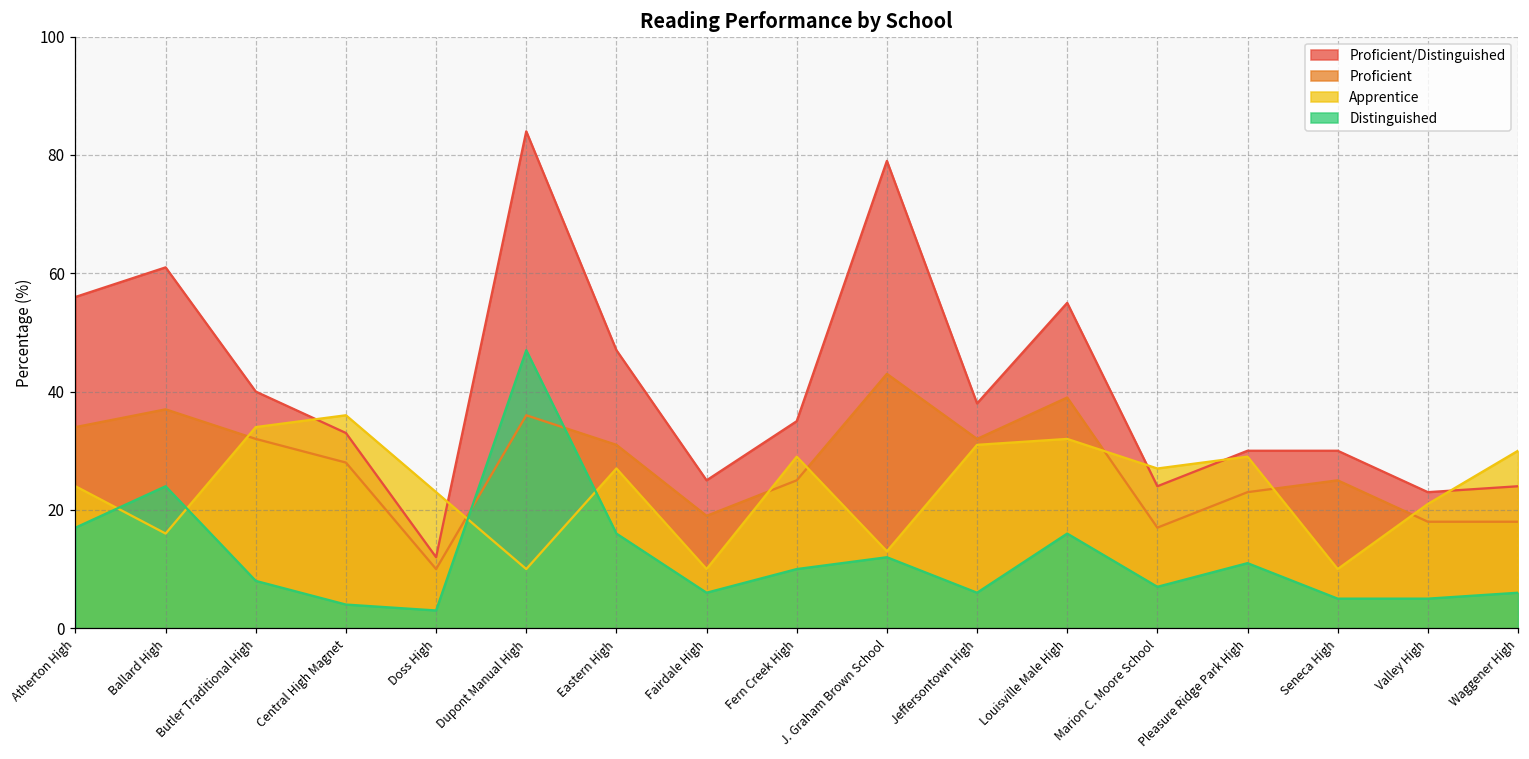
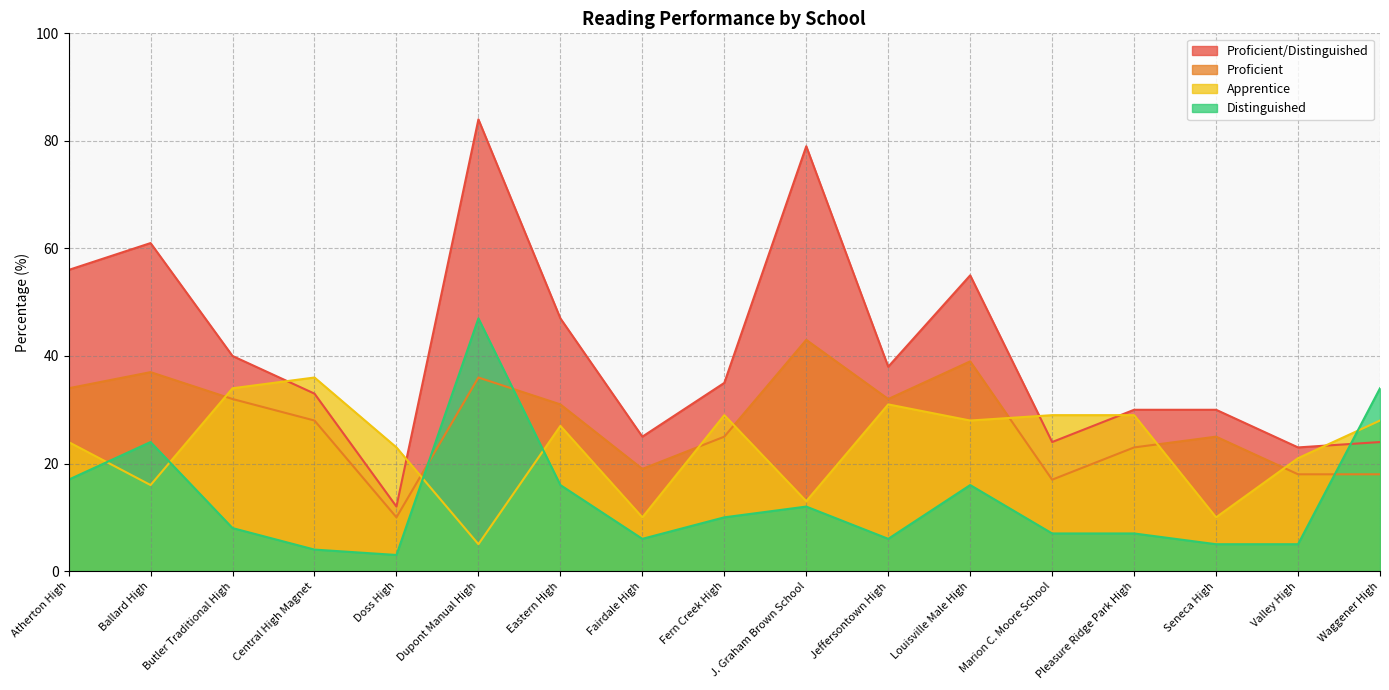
  {
    "Apprentice": {
      "Atherton High": 24,
      "Ballard High": 16,
      "Butler Traditional High": 34,
      "Central High Magnet": 36,
      "Doss High": 23,
-     "Dupont Manual High": 10,
+     "Dupont Manual High": 5,
      "Eastern High": 27,
      "Fairdale High": 10,
      "Fern Creek High": 29,
      "J. Graham Brown School": 13,
      "Jeffersontown High": 31,
-     "Louisville Male High": 32,
-     "Marion C. Moore School": 27,
+     "Louisville Male High": 28,
+     "Marion C. Moore School": 29,
      "Pleasure Ridge Park High": 29,
      "Seneca High": 10,
      "Valley High": 21,
-     "Waggener High": 30
+     "Waggener High": 28
    },
    "Distinguished": {
      "Atherton High": 17,
      "Ballard High": 24,
      "Butler Traditional High": 8,
      "Central High Magnet": 4,
      "Doss High": 3,
      "Dupont Manual High": 47,
      "Eastern High": 16,
      "Fairdale High": 6,
      "Fern Creek High": 10,
      "J. Graham Brown School": 12,
      "Jeffersontown High": 6,
      "Louisville Male High": 16,
      "Marion C. Moore School": 7,
-     "Pleasure Ridge Park High": 11,
+     "Pleasure Ridge Park High": 7,
      "Seneca High": 5,
      "Valley High": 5,
-     "Waggener High": 6
+     "Waggener High": 34
    }
  }
